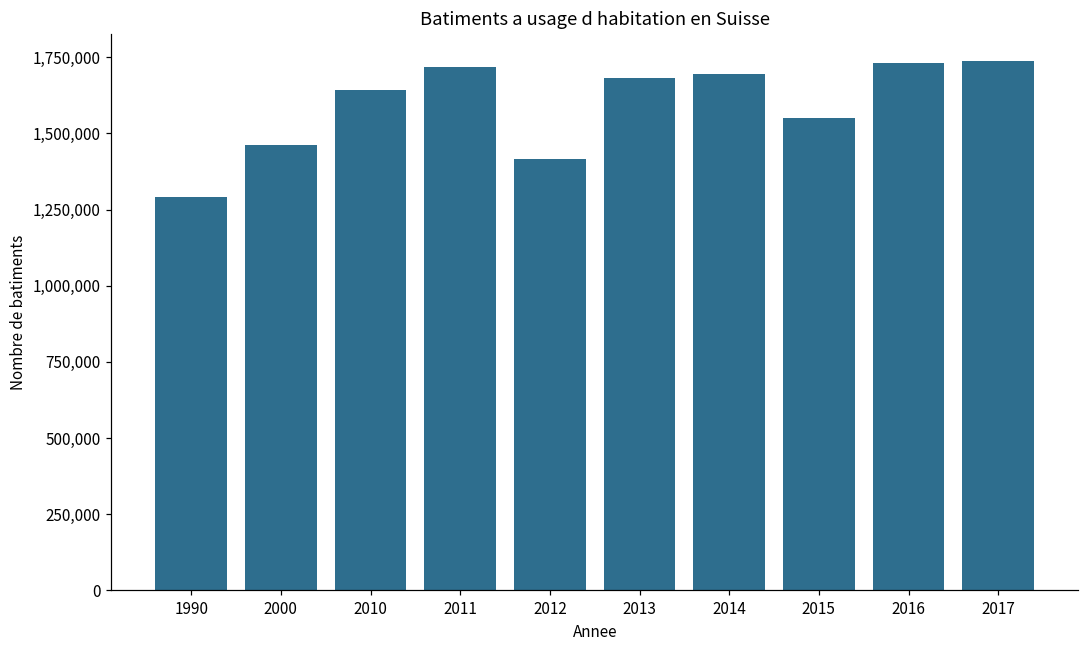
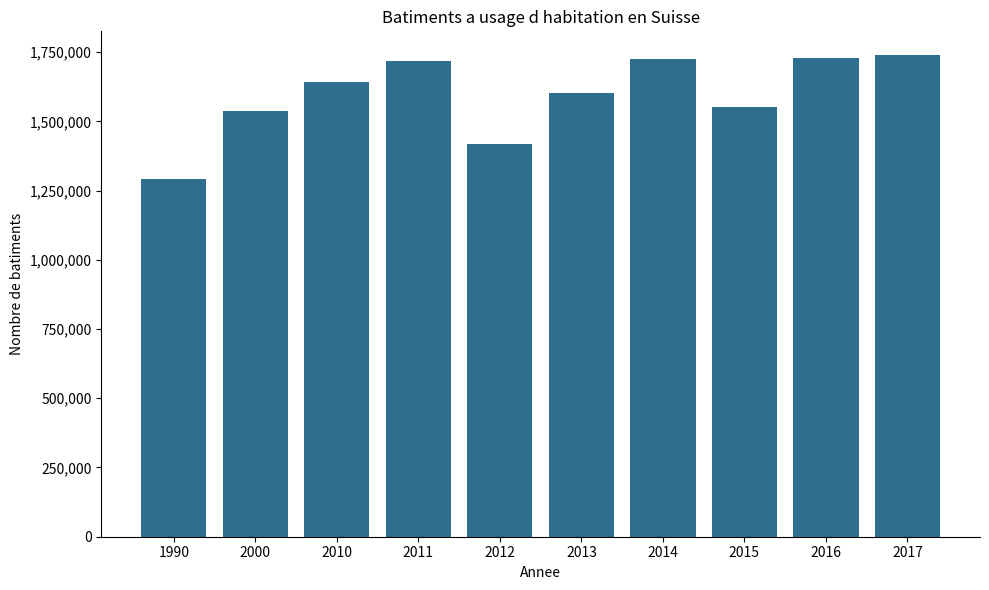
  {
    "1990": "1,290,000",
-   "2000": "1,460,000",
+   "2000": "1,540,000",
    "2010": "1,640,000",
    "2011": "1,720,000",
    "2012": "1,420,000",
-   "2013": "1,680,000",
-   "2014": "1,700,000",
+   "2013": "1,600,000",
+   "2014": "1,730,000",
    "2015": "1,550,000",
    "2016": "1,730,000",
    "2017": "1,740,000"
  }
